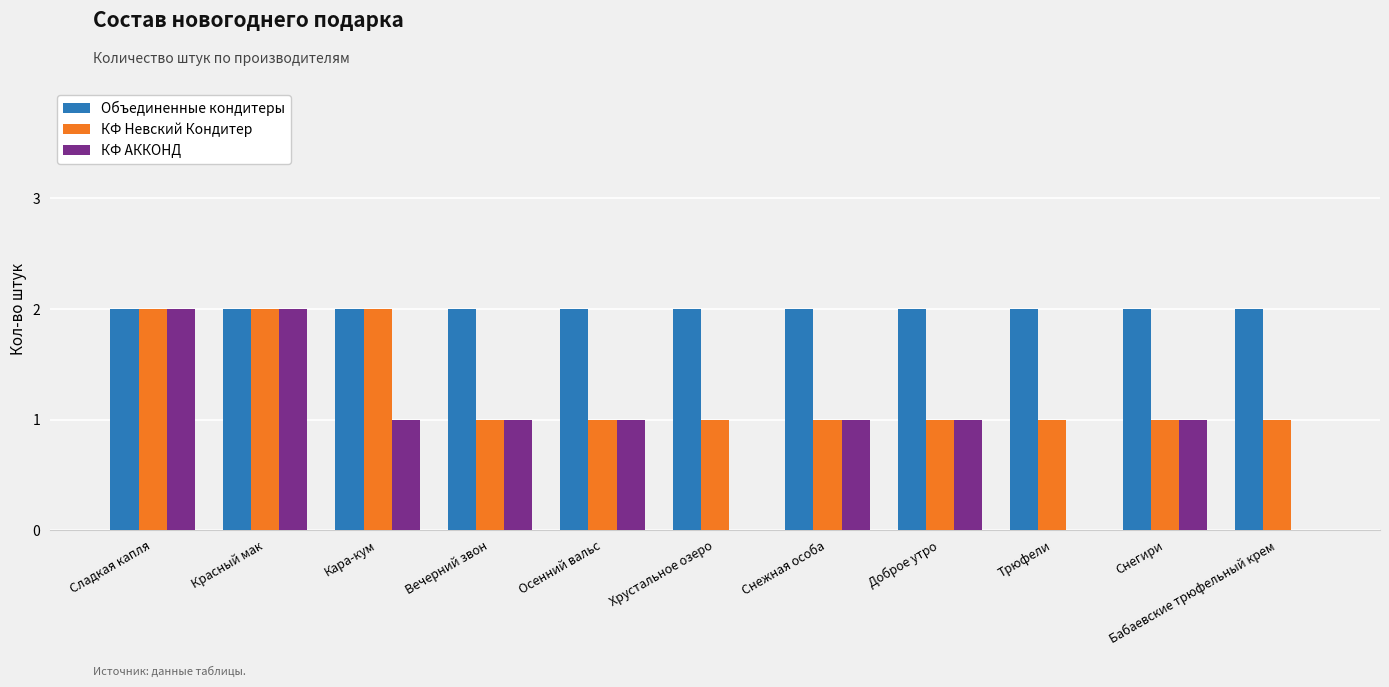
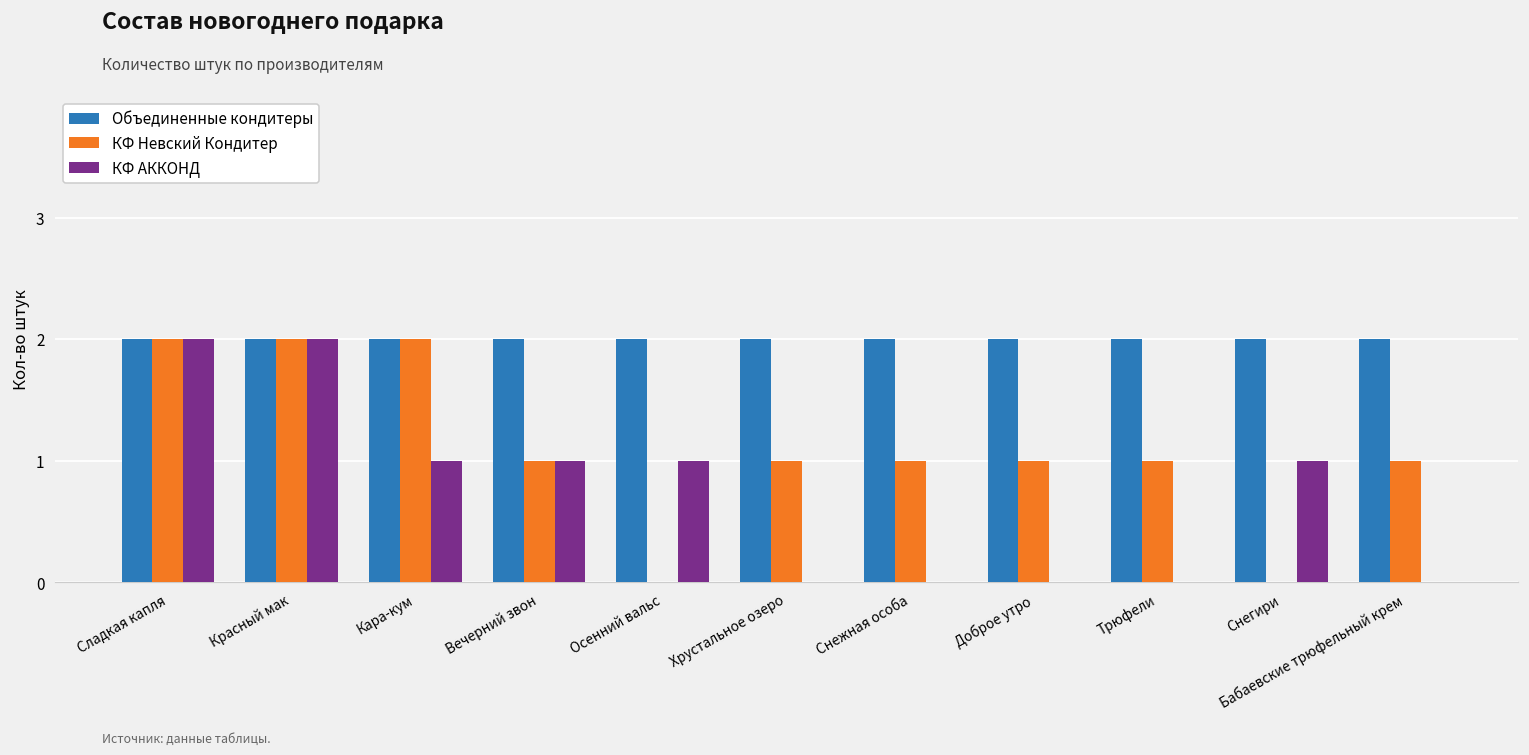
  {
    "Объединенные кондитеры": {
      "Сладкая капля": 2,
      "Красный мак": 2,
      "Кара-кум": 2,
      "Вечерний звон": 2,
      "Осенний вальс": 2,
      "Хрустальное озеро": 2,
      "Снежная особа": 2,
      "Доброе утро": 2,
      "Трюфели": 2,
      "Снегири": 2,
      "Бабаевские трюфельный крем": 2
    },
    "КФ Невский Кондитер": {
      "Сладкая капля": 2,
      "Красный мак": 2,
      "Кара-кум": 2,
      "Вечерний звон": 1,
-     "Осенний вальс": 1,
+     "Осенний вальс": 0,
      "Хрустальное озеро": 1,
      "Снежная особа": 1,
      "Доброе утро": 1,
      "Трюфели": 1,
-     "Снегири": 1,
+     "Снегири": 0,
      "Бабаевские трюфельный крем": 1
    },
    "КФ АККОНД": {
      "Сладкая капля": 2,
      "Красный мак": 2,
      "Кара-кум": 1,
      "Вечерний звон": 1,
      "Осенний вальс": 1,
      "Хрустальное озеро": 0,
-     "Снежная особа": 1,
-     "Доброе утро": 1,
+     "Снежная особа": 0,
+     "Доброе утро": 0,
      "Трюфели": 0,
      "Снегири": 1,
      "Бабаевские трюфельный крем": 0
    }
  }
